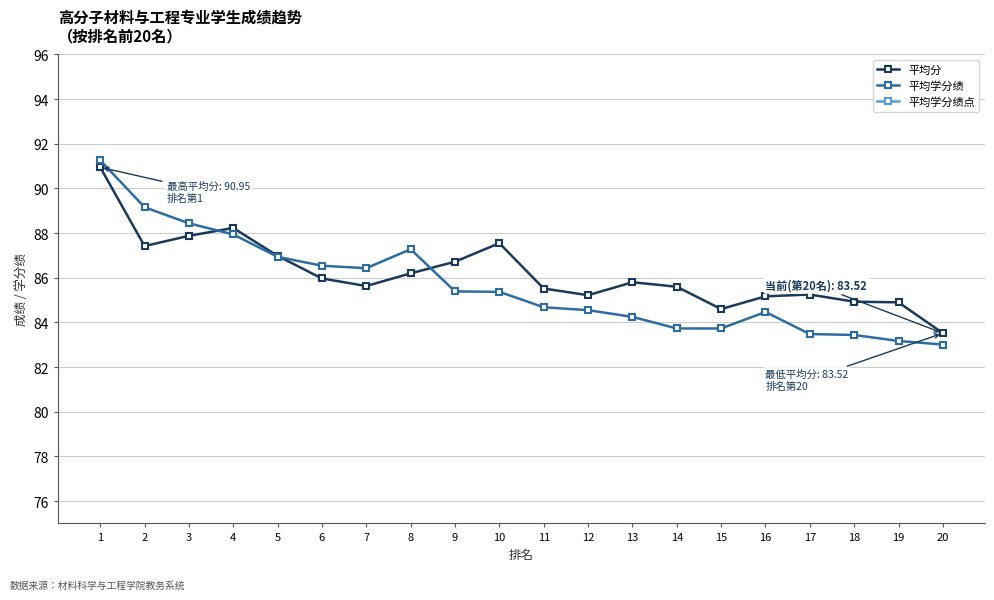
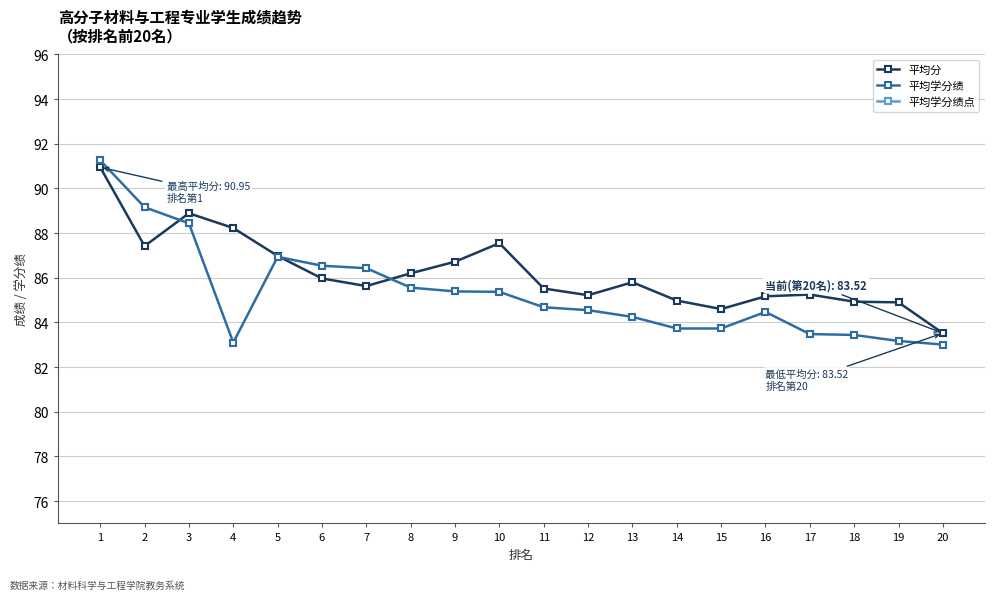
  {
    "平均分": {
      "2": 87.4,
-     "3": 87.9,
+     "3": 88.9,
      "4": 88.2,
      "6": 86.0,
      "7": 85.6,
      "8": 86.2,
      "9": 86.7,
      "10": 87.6,
      "11": 85.5,
      "12": 85.2,
      "13": 85.8,
-     "14": 85.6,
+     "14": 85.0,
      "15": 84.6,
      "20": 83.5
    },
    "平均学分绩": {
      "1": 91.3,
      "3": 88.4,
-     "4": 87.9,
+     "4": 83.1,
      "6": 86.5,
      "7": 86.4,
-     "8": 87.3,
+     "8": 85.6,
      "9": 85.4,
      "10": 85.4,
      "11": 84.7,
      "12": 84.6,
      "13": 84.3,
      "14": 83.7,
      "15": 83.7,
      "20": 83.0
    }
  }
